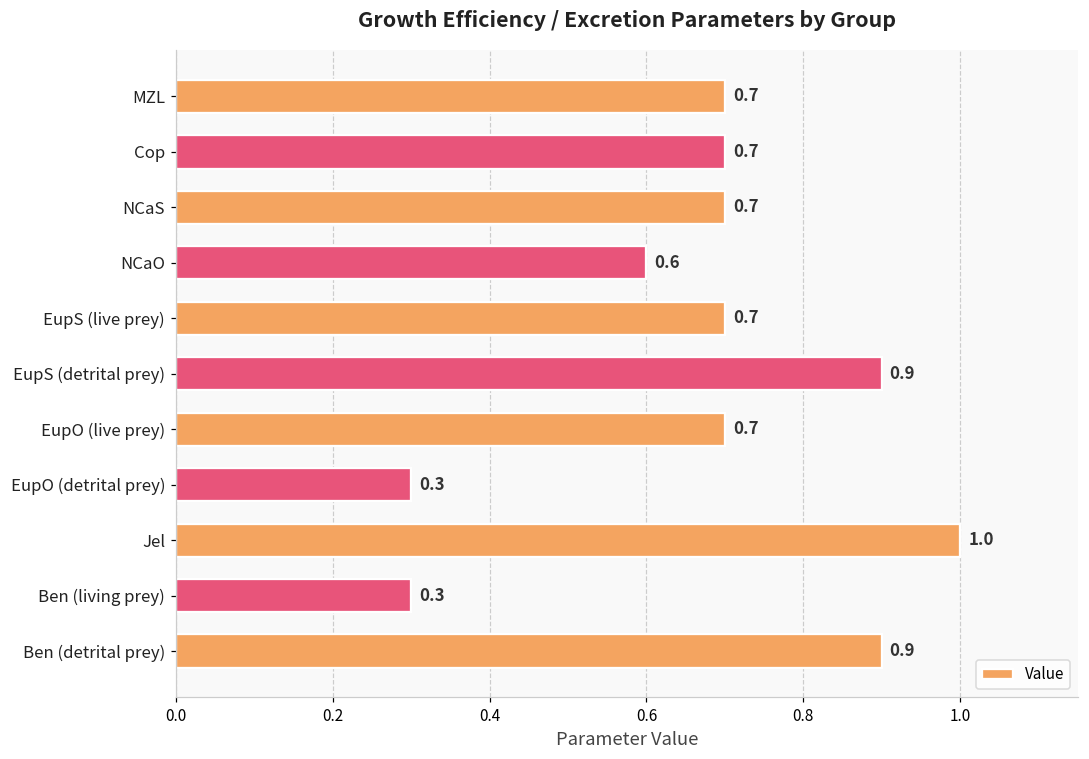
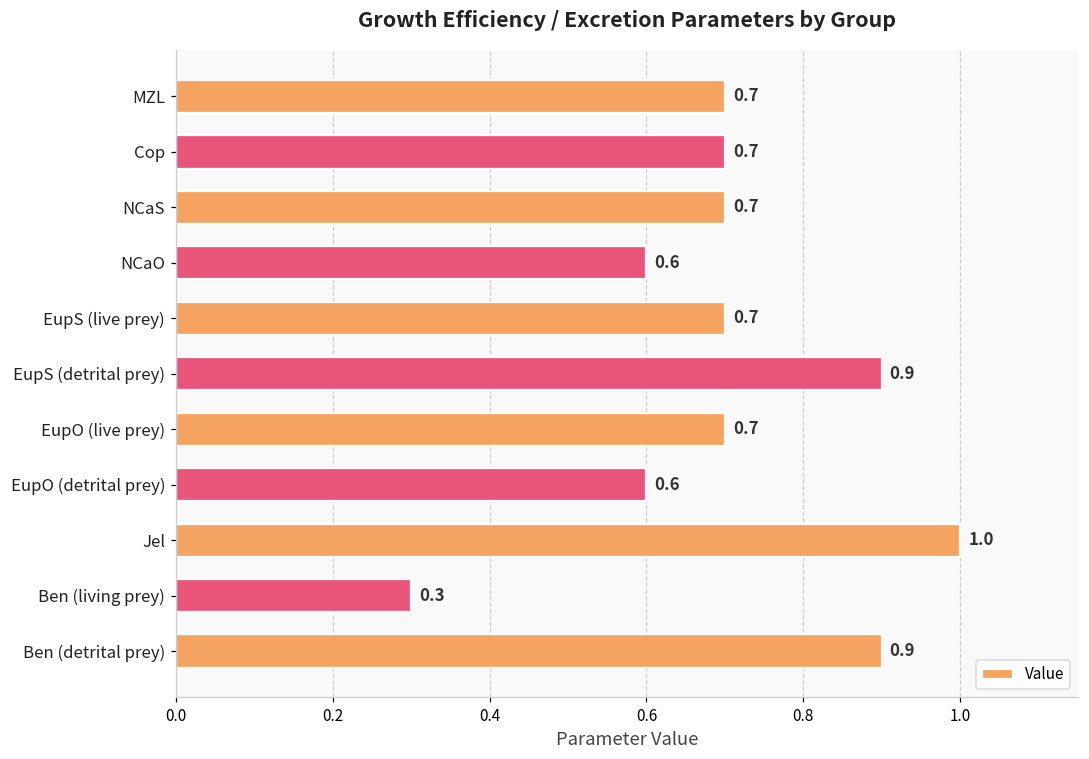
  {
    "MZL": 0.7,
    "Cop": 0.7,
    "NCaS": 0.7,
    "NCaO": 0.6,
    "EupS (live prey)": 0.7,
    "EupS (detrital prey)": 0.9,
    "EupO (live prey)": 0.7,
-   "EupO (detrital prey)": 0.3,
+   "EupO (detrital prey)": 0.6,
    "Jel": 1.0,
    "Ben (living prey)": 0.3,
    "Ben (detrital prey)": 0.9
  }
